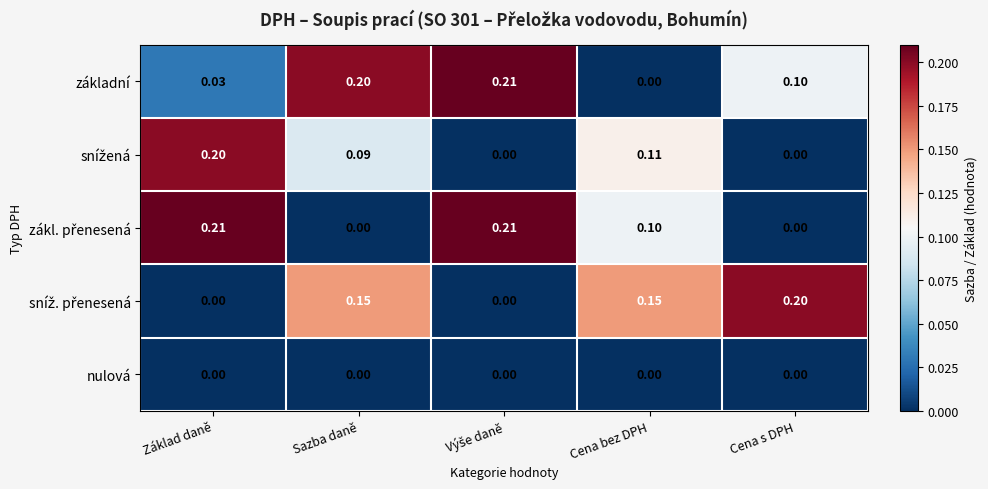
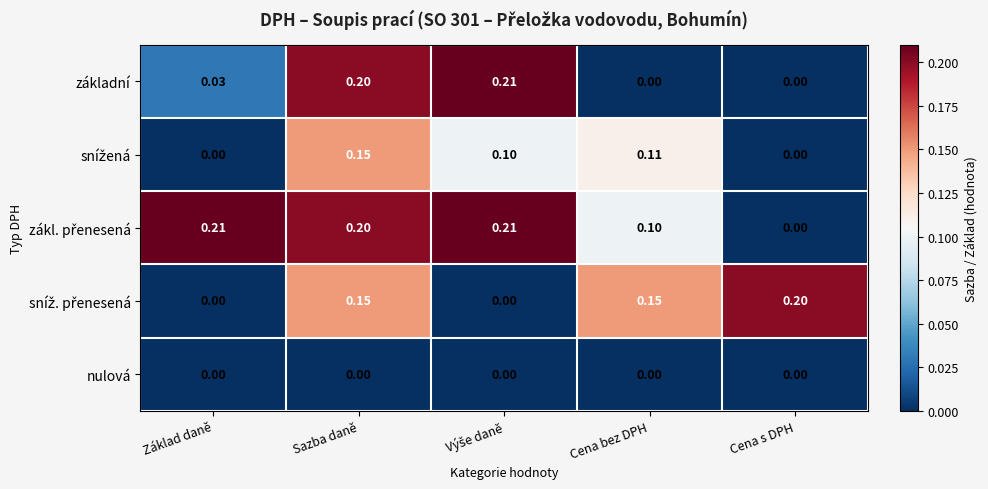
  {
    "základní": {
      "Základ daně": 0.03,
      "Sazba daně": 0.20,
      "Výše daně": 0.21,
      "Cena bez DPH": 0.00,
-     "Cena s DPH": 0.10
+     "Cena s DPH": 0.00
    },
    "snížená": {
-     "Základ daně": 0.20,
-     "Sazba daně": 0.09,
-     "Výše daně": 0.00,
+     "Základ daně": 0.00,
+     "Sazba daně": 0.15,
+     "Výše daně": 0.10,
      "Cena bez DPH": 0.11,
      "Cena s DPH": 0.00
    },
    "zákl. přenesená": {
      "Základ daně": 0.21,
-     "Sazba daně": 0.00,
+     "Sazba daně": 0.20,
      "Výše daně": 0.21,
      "Cena bez DPH": 0.10,
      "Cena s DPH": 0.00
    },
    "sníž. přenesená": {
      "Základ daně": 0.00,
      "Sazba daně": 0.15,
      "Výše daně": 0.00,
      "Cena bez DPH": 0.15,
      "Cena s DPH": 0.20
    },
    "nulová": {
      "Základ daně": 0.00,
      "Sazba daně": 0.00,
      "Výše daně": 0.00,
      "Cena bez DPH": 0.00,
      "Cena s DPH": 0.00
    }
  }
